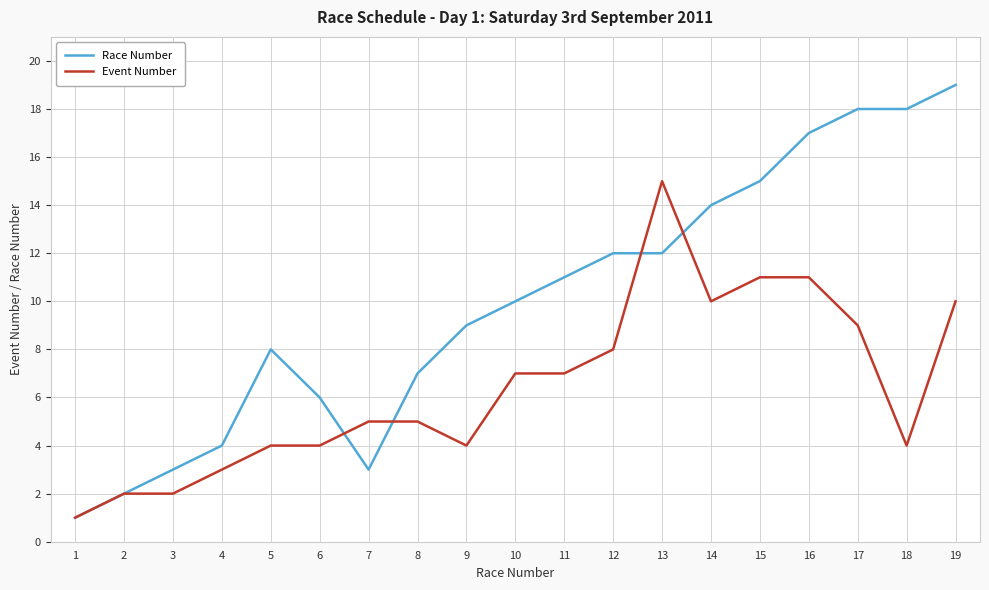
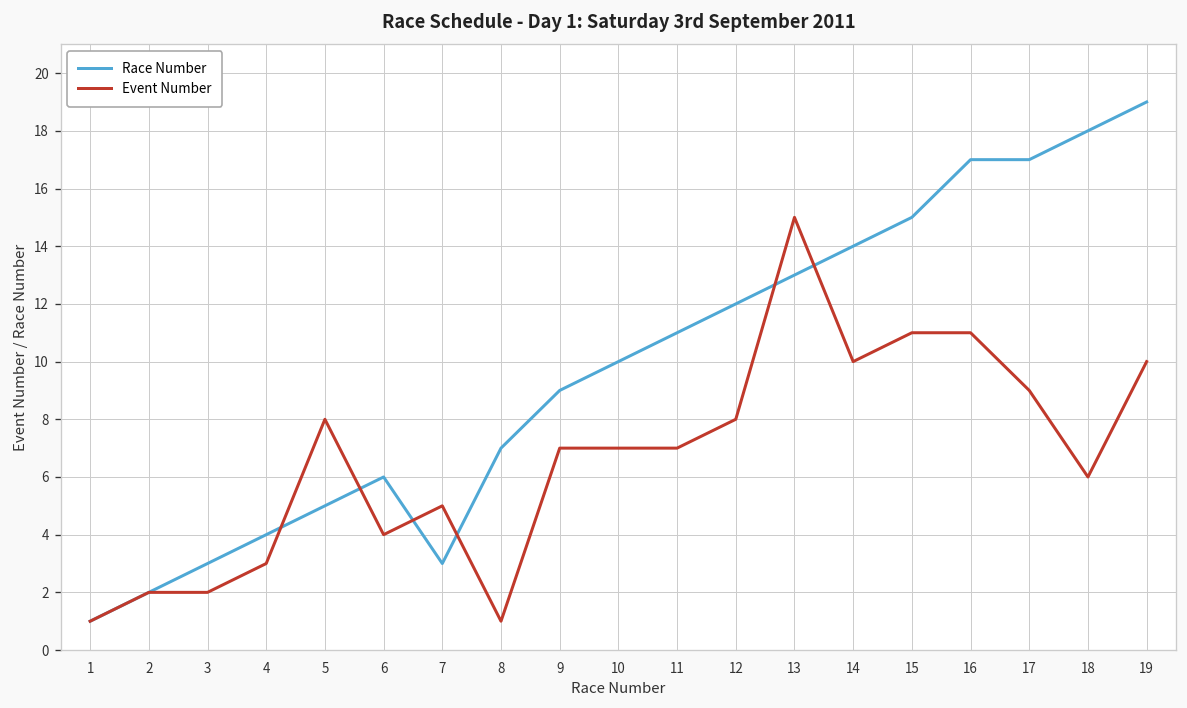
  {
    "Race Number": {
      "3": 3,
      "4": 4,
-     "5": 8,
+     "5": 5,
      "6": 6,
      "7": 3,
      "8": 7,
      "9": 9,
      "10": 10,
      "11": 11,
      "12": 12,
-     "13": 12,
+     "13": 13,
      "14": 14,
      "15": 15,
      "16": 17,
-     "17": 18,
+     "17": 17,
      "18": 18,
      "19": 19
    },
    "Event Number": {
      "3": 2,
      "4": 3,
-     "5": 4,
+     "5": 8,
      "6": 4,
      "7": 5,
-     "8": 5,
-     "9": 4,
+     "8": 1,
+     "9": 7,
      "10": 7,
      "11": 7,
      "12": 8,
      "13": 15,
      "14": 10,
      "15": 11,
      "16": 11,
      "17": 9,
-     "18": 4,
+     "18": 6,
      "19": 10
    }
  }
